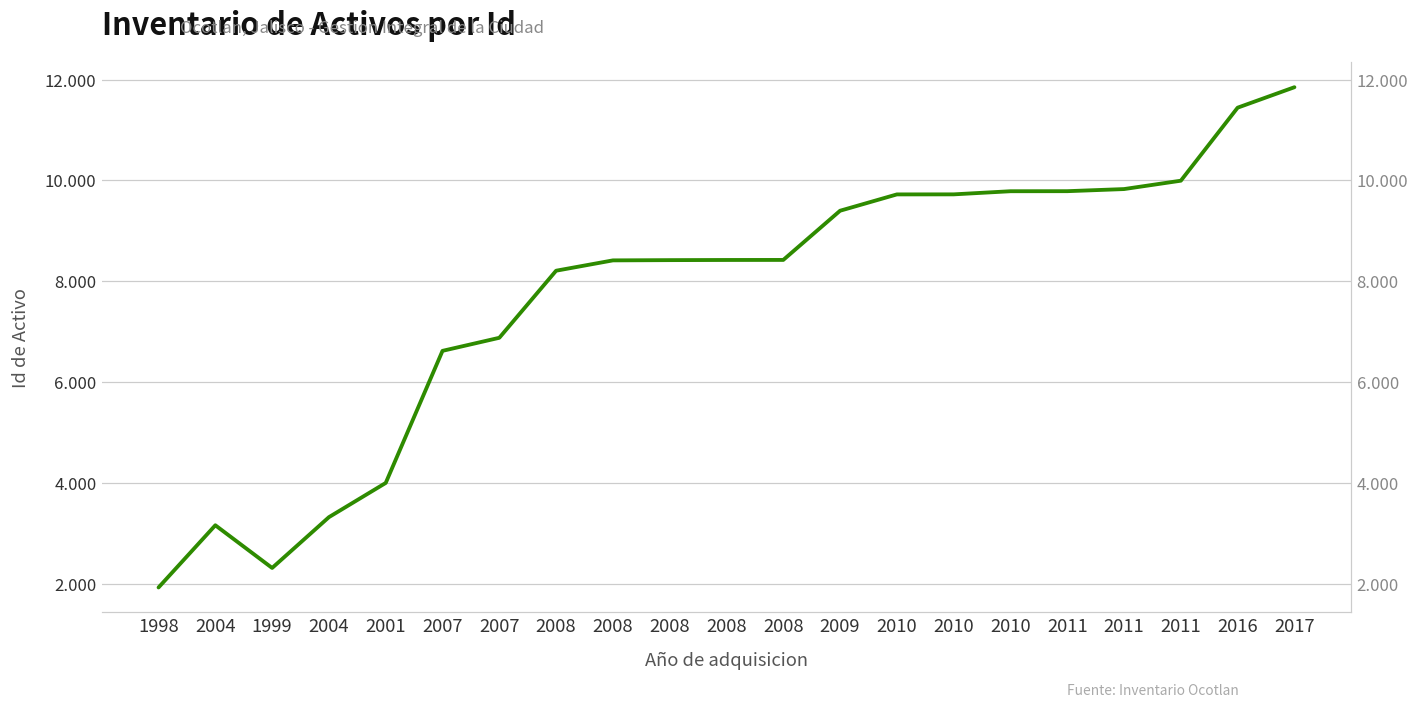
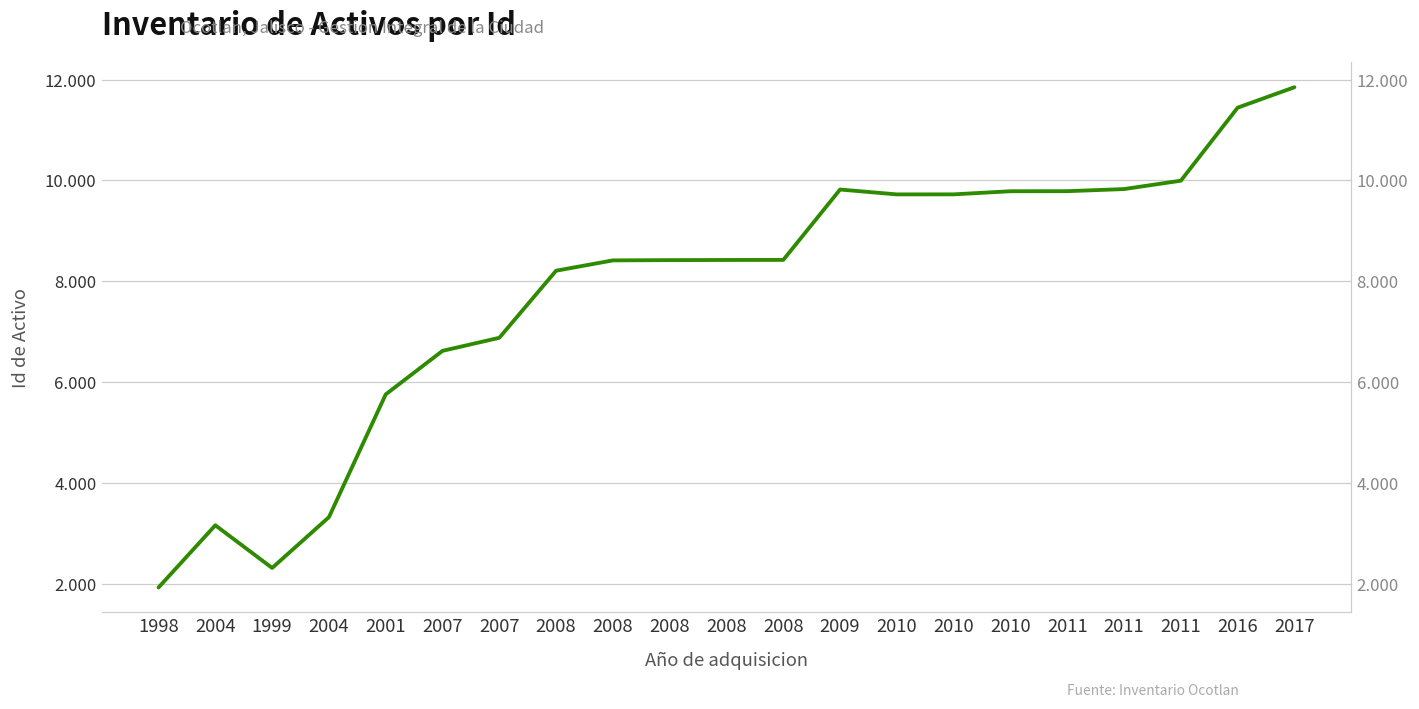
  {
    "1998": 1.9,
    "1999": 2.3,
-   "2001": 4.0,
-   "2009": 9.4,
+   "2001": 5.8,
+   "2009": 9.8,
    "2016": 11.4,
    "2017": 11.9
  }
